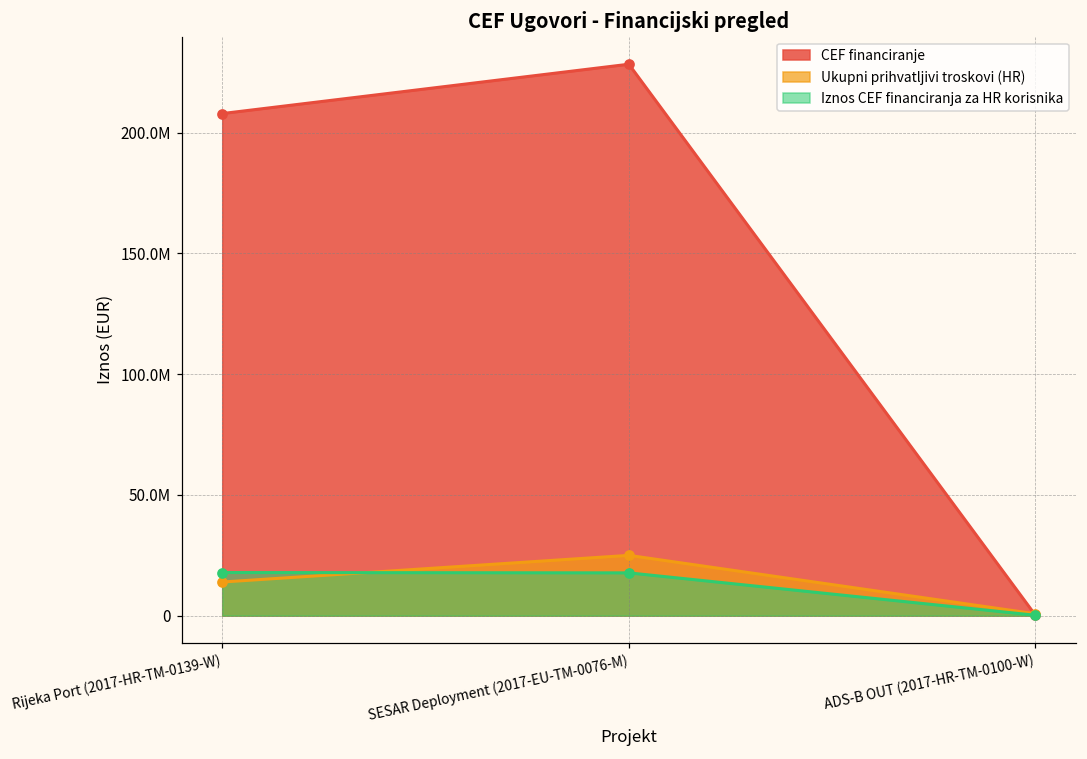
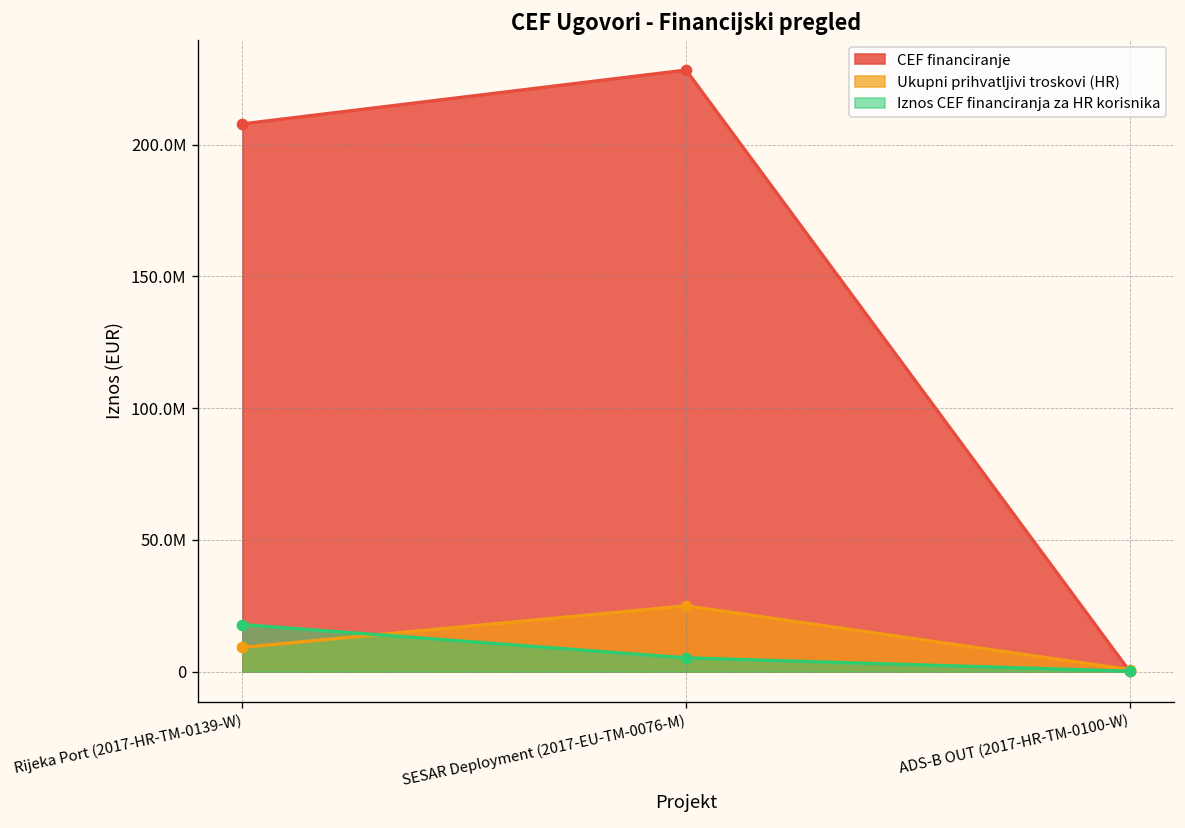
  {
    "CEF financiranje": {
      "Rijeka Port (2017-HR-TM-0139-W)": 208000000,
      "SESAR Deployment (2017-EU-TM-0076-M)": 228000000
    },
    "Ukupni prihvatljivi troskovi (HR)": {
-     "Rijeka Port (2017-HR-TM-0139-W)": 14000000,
+     "Rijeka Port (2017-HR-TM-0139-W)": 9000000,
      "SESAR Deployment (2017-EU-TM-0076-M)": 25000000
    },
    "Iznos CEF financiranja za HR korisnika": {
      "Rijeka Port (2017-HR-TM-0139-W)": 18000000,
-     "SESAR Deployment (2017-EU-TM-0076-M)": 18000000
+     "SESAR Deployment (2017-EU-TM-0076-M)": 5000000
    }
  }
